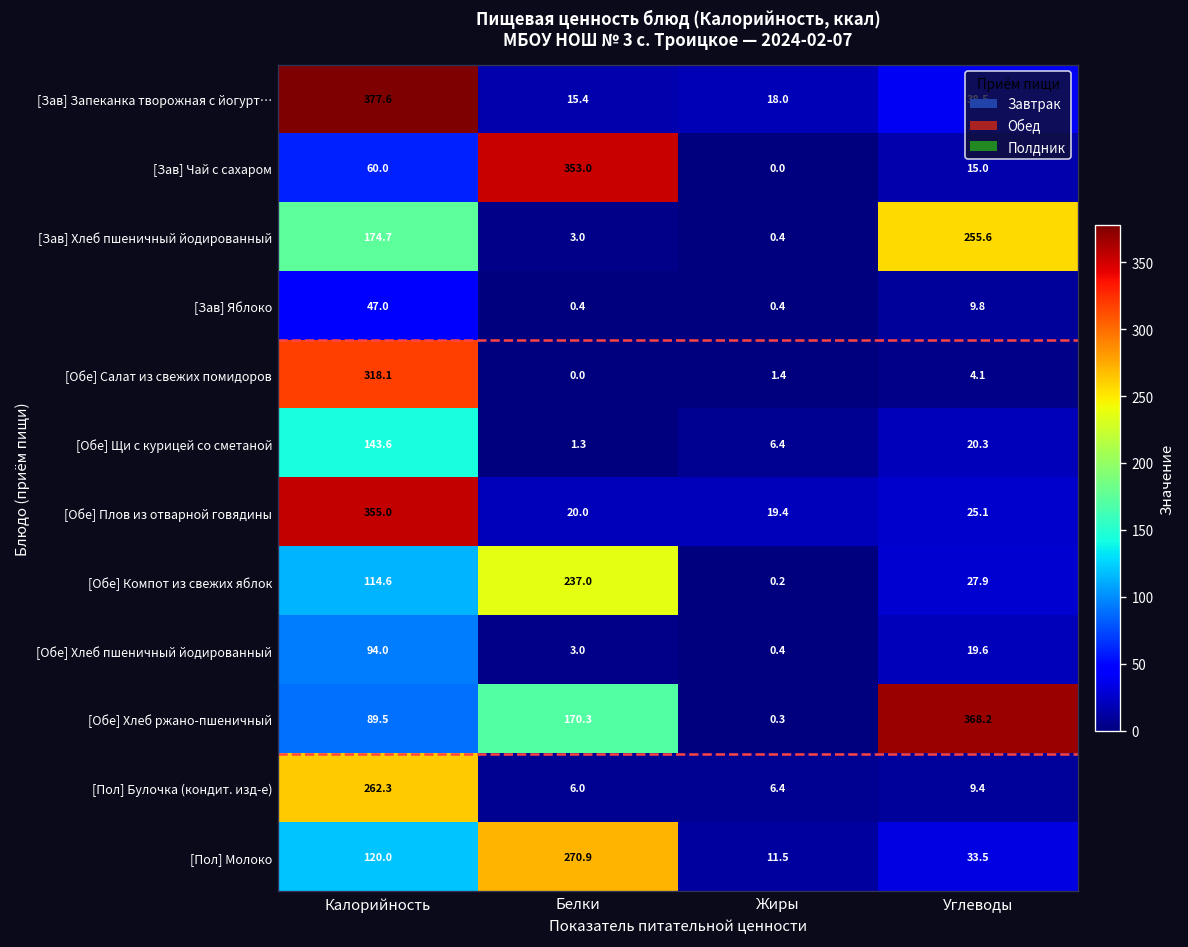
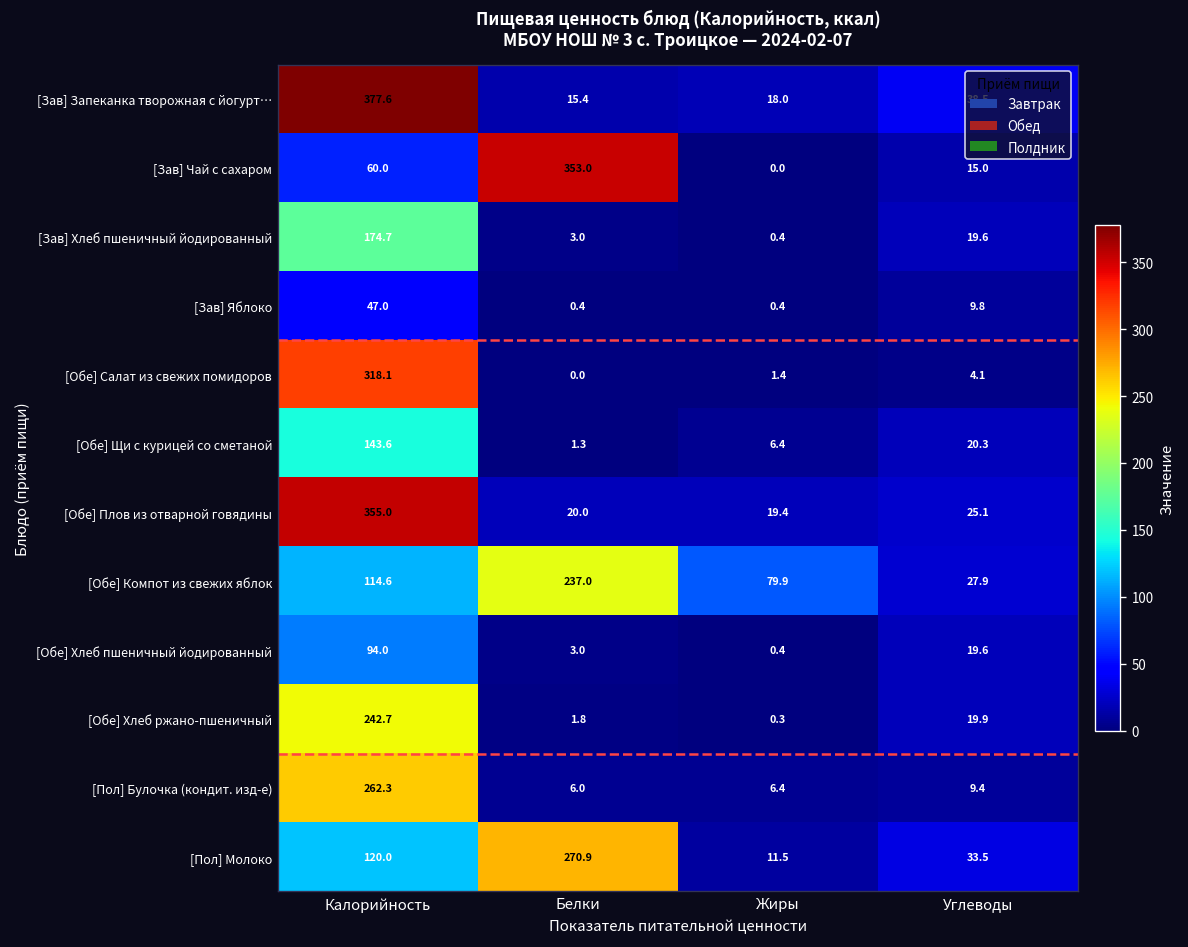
  {
    "[Зав] Запеканка творожная с йогурт…": {
      "Калорийность": 377.6,
      "Белки": 15.4,
      "Жиры": 18.0
    },
    "[Зав] Чай с сахаром": {
      "Калорийность": 60.0,
      "Белки": 353.0,
      "Жиры": 0.0,
      "Углеводы": 15.0
    },
    "[Зав] Хлеб пшеничный йодированный": {
      "Калорийность": 174.7,
      "Белки": 3.0,
      "Жиры": 0.4,
-     "Углеводы": 255.6
+     "Углеводы": 19.6
    },
    "[Зав] Яблоко": {
      "Калорийность": 47.0,
      "Белки": 0.4,
      "Жиры": 0.4,
      "Углеводы": 9.8
    },
    "[Обе] Салат из свежих помидоров": {
      "Калорийность": 318.1,
      "Белки": 0.0,
      "Жиры": 1.4,
      "Углеводы": 4.1
    },
    "[Обе] Щи с курицей со сметаной": {
      "Калорийность": 143.6,
      "Белки": 1.3,
      "Жиры": 6.4,
      "Углеводы": 20.3
    },
    "[Обе] Плов из отварной говядины": {
      "Калорийность": 355.0,
      "Белки": 20.0,
      "Жиры": 19.4,
      "Углеводы": 25.1
    },
    "[Обе] Компот из свежих яблок": {
      "Калорийность": 114.6,
      "Белки": 237.0,
-     "Жиры": 0.2,
+     "Жиры": 79.9,
      "Углеводы": 27.9
    },
    "[Обе] Хлеб пшеничный йодированный": {
      "Калорийность": 94.0,
      "Белки": 3.0,
      "Жиры": 0.4,
      "Углеводы": 19.6
    },
    "[Обе] Хлеб ржано-пшеничный": {
-     "Калорийность": 89.5,
-     "Белки": 170.3,
+     "Калорийность": 242.7,
+     "Белки": 1.8,
      "Жиры": 0.3,
-     "Углеводы": 368.2
+     "Углеводы": 19.9
    },
    "[Пол] Булочка (кондит. изд-е)": {
      "Калорийность": 262.3,
      "Белки": 6.0,
      "Жиры": 6.4,
      "Углеводы": 9.4
    },
    "[Пол] Молоко": {
      "Калорийность": 120.0,
      "Белки": 270.9,
      "Жиры": 11.5,
      "Углеводы": 33.5
    }
  }
